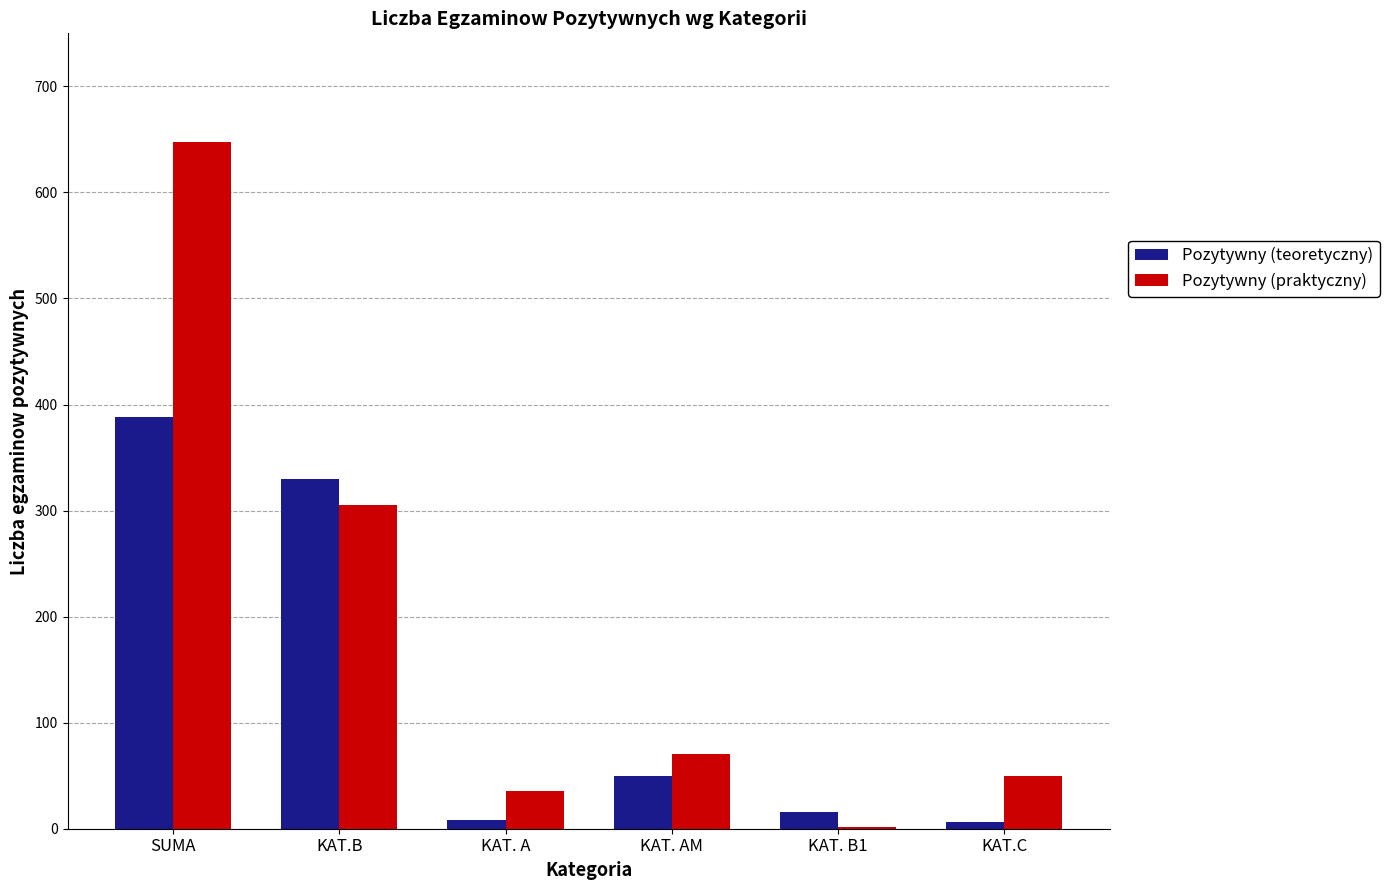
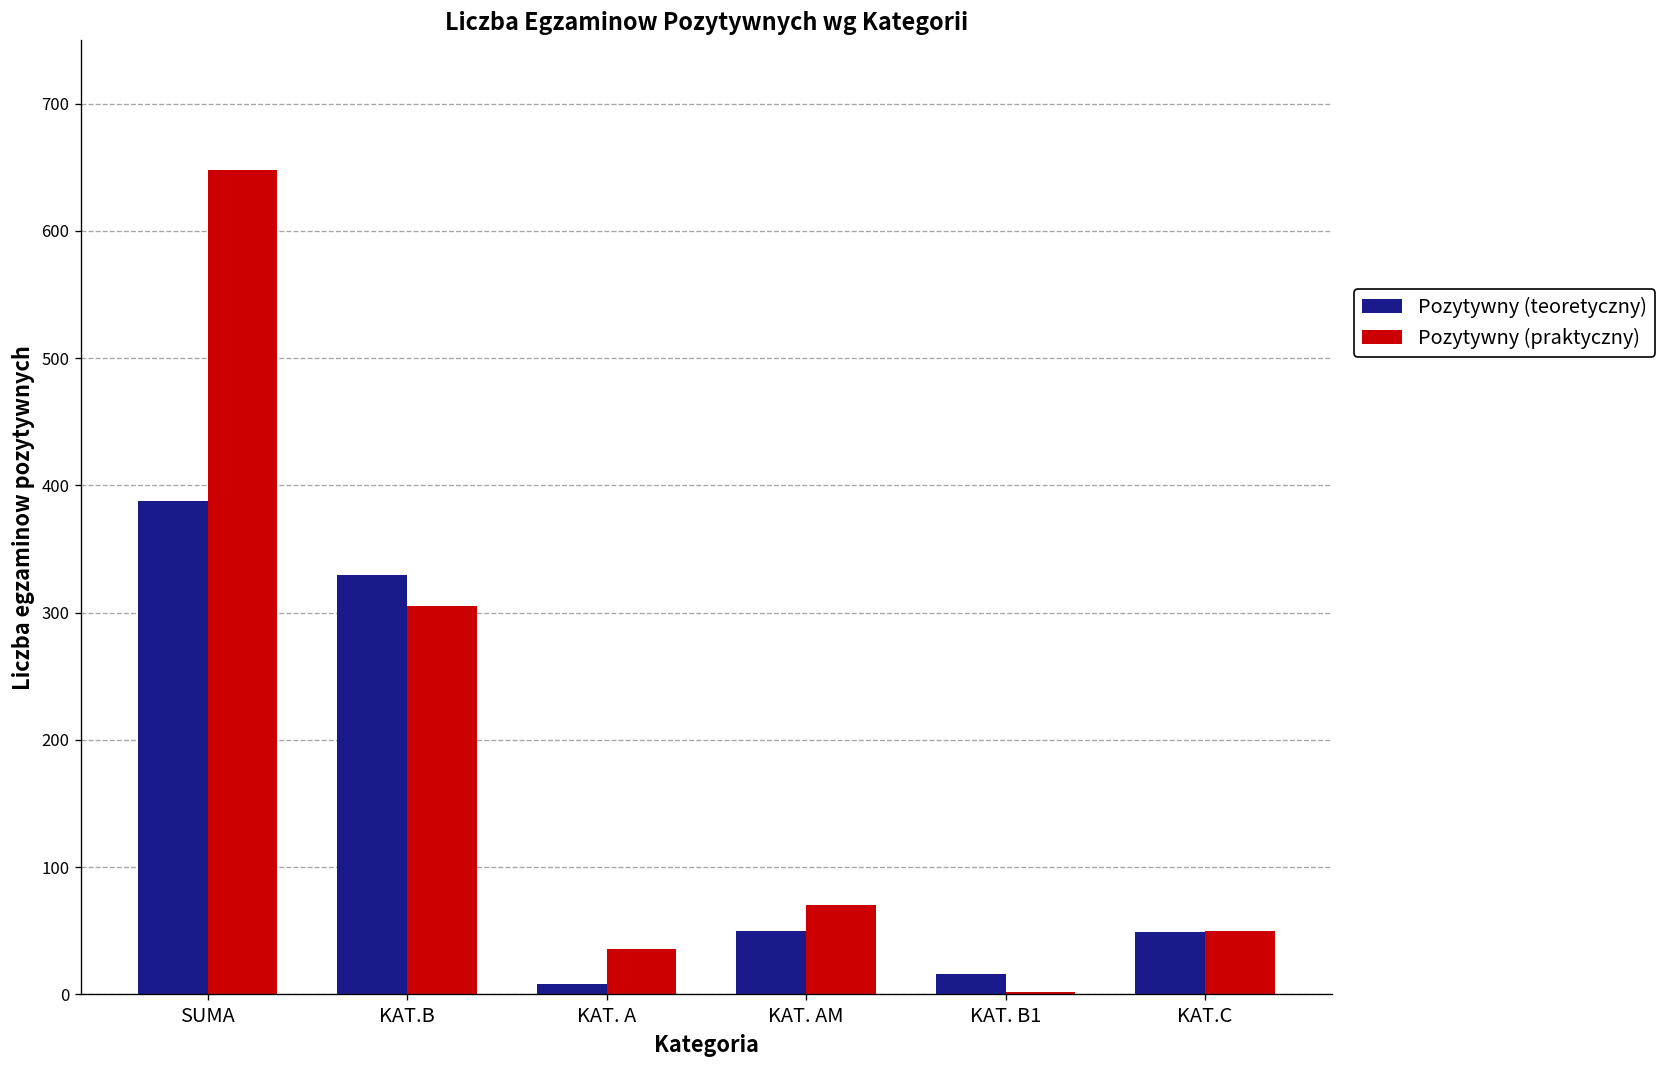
  {
    "Pozytywny (teoretyczny)": {
      "SUMA": 388,
      "KAT.B": 330,
      "KAT. A": 8,
      "KAT. AM": 50,
      "KAT. B1": 16,
-     "KAT.C": 6
+     "KAT.C": 49
    },
    "Pozytywny (praktyczny)": {
      "SUMA": 648,
      "KAT.B": 305,
      "KAT. A": 36,
      "KAT. AM": 70,
      "KAT.C": 50
    }
  }
